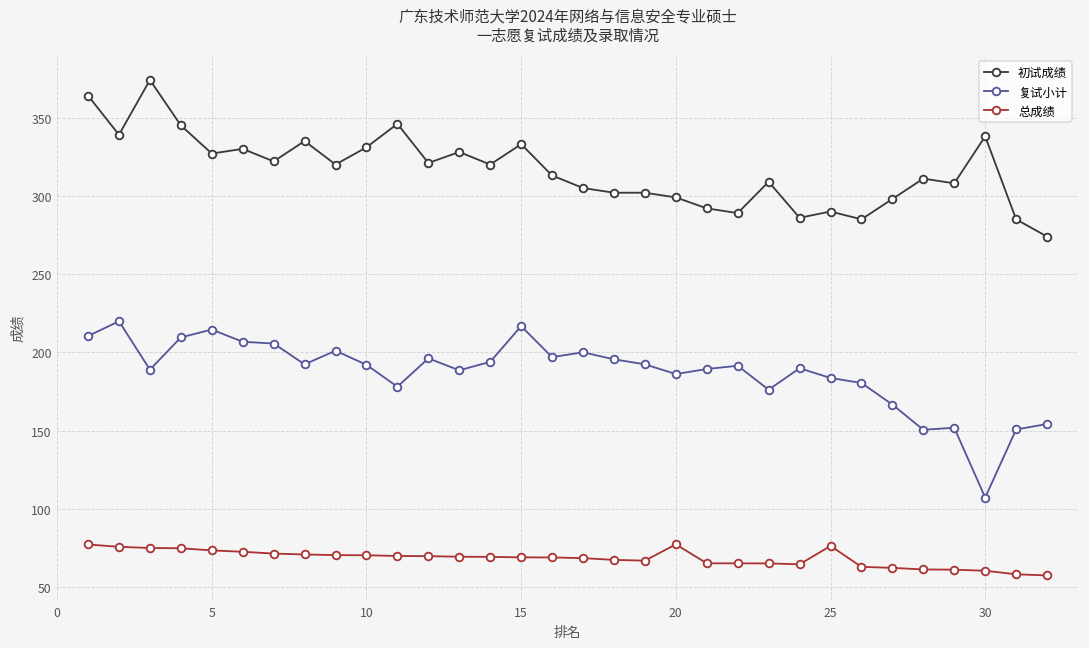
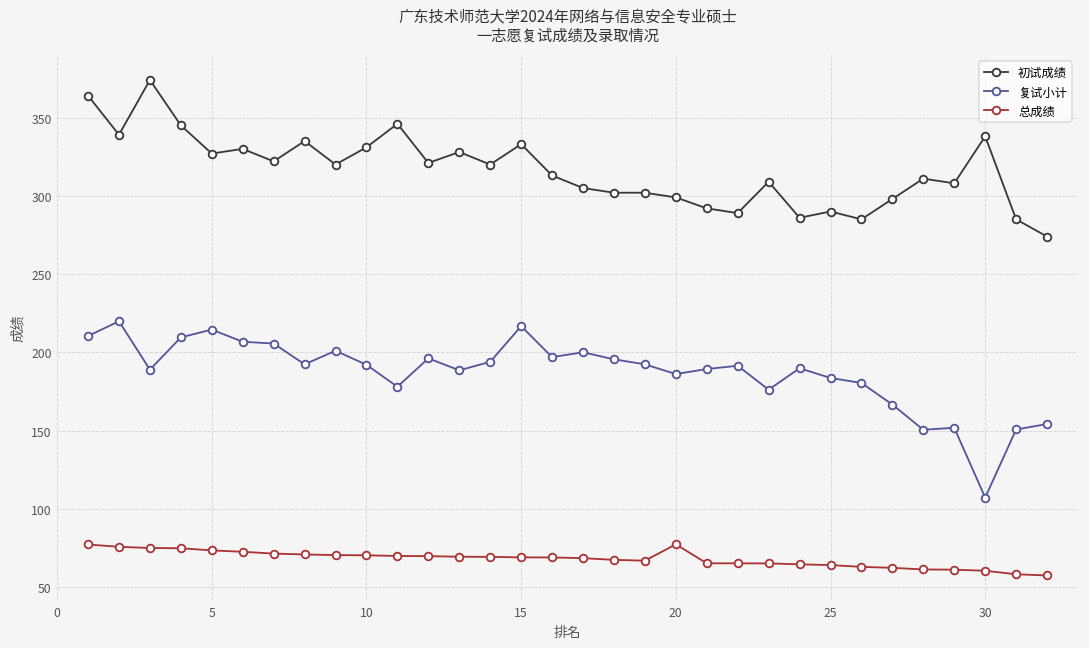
  {
    "初试成绩": {
      "5": 327,
      "10": 331,
      "15": 333,
      "20": 299,
      "25": 290,
      "30": 338
    },
    "复试小计": {
      "5": 215,
      "10": 192,
      "15": 217,
      "20": 186,
      "25": 184,
      "30": 107
    },
    "总成绩": {
      "5": 74,
      "10": 70,
      "15": 69,
      "20": 77,
-     "25": 76,
+     "25": 64,
      "30": 61
    }
  }
